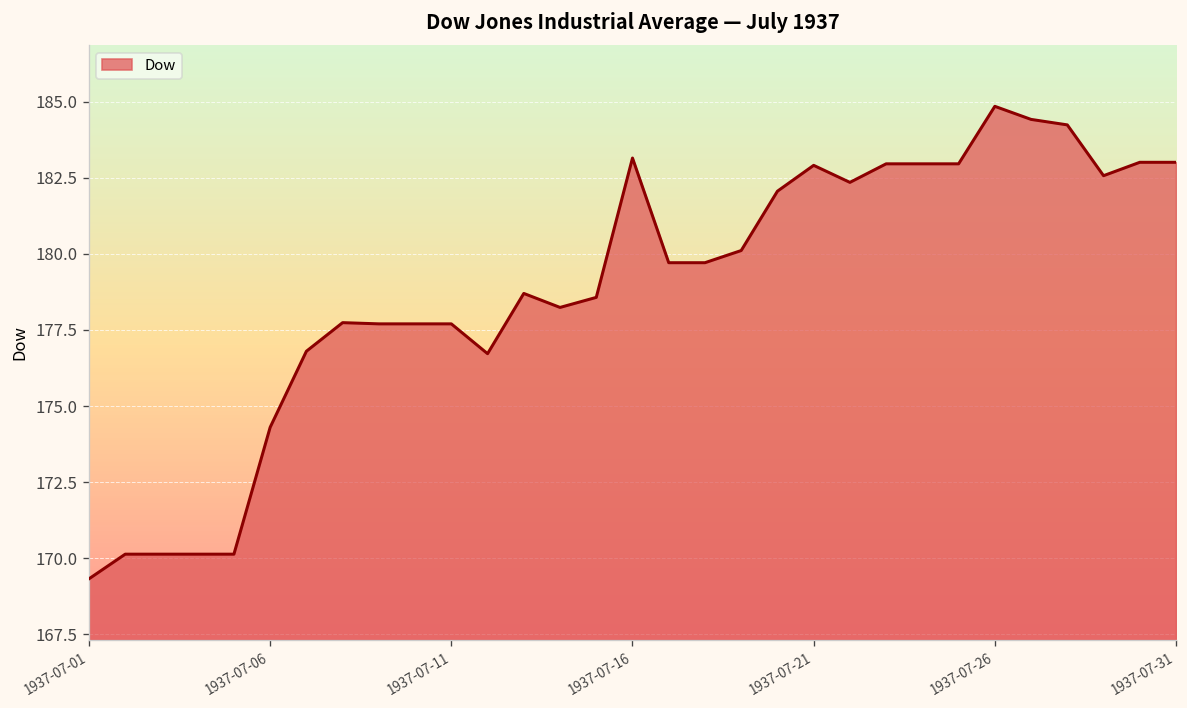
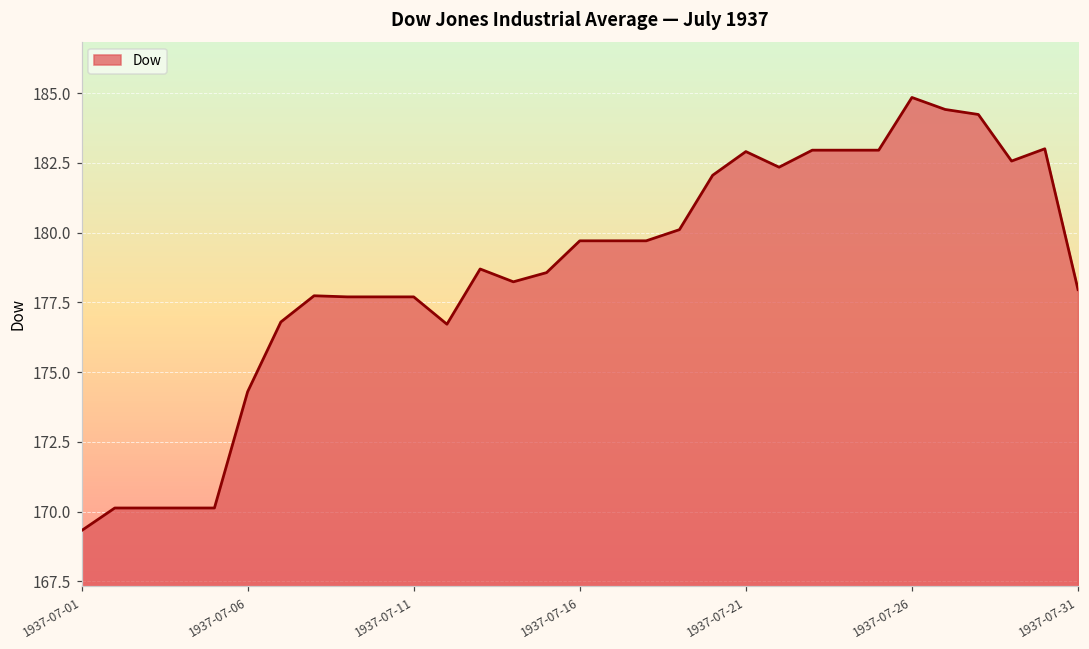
  {
    "1937-07-01": 169.3,
    "1937-07-06": 174.3,
    "1937-07-11": 177.7,
-   "1937-07-16": 183.2,
+   "1937-07-16": 179.7,
    "1937-07-21": 182.9,
    "1937-07-26": 184.9,
-   "1937-07-31": 183.0
+   "1937-07-31": 178.0
  }
